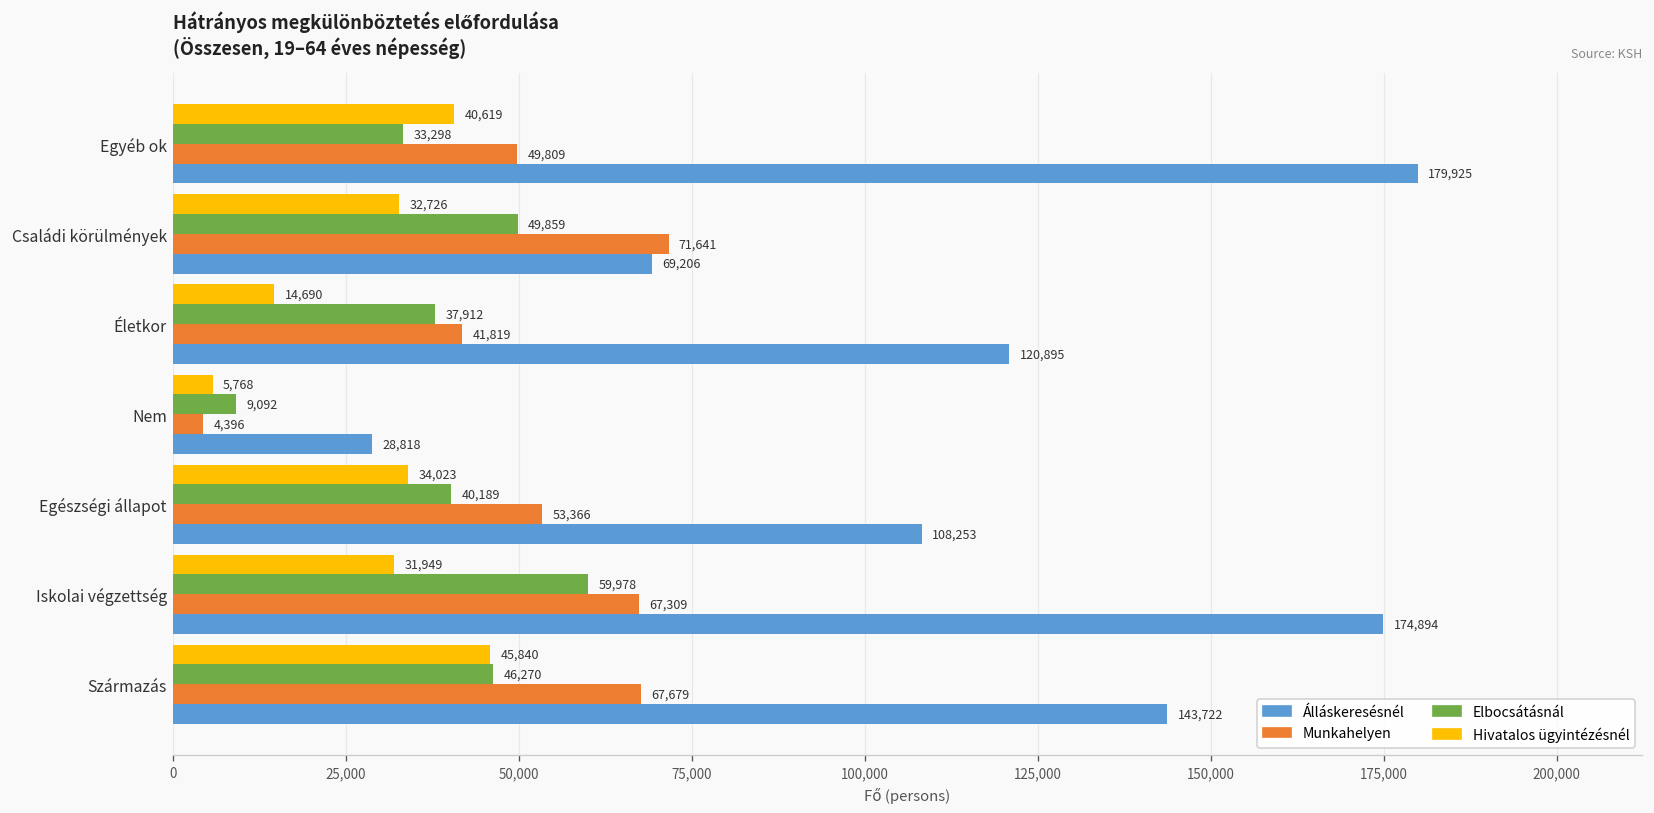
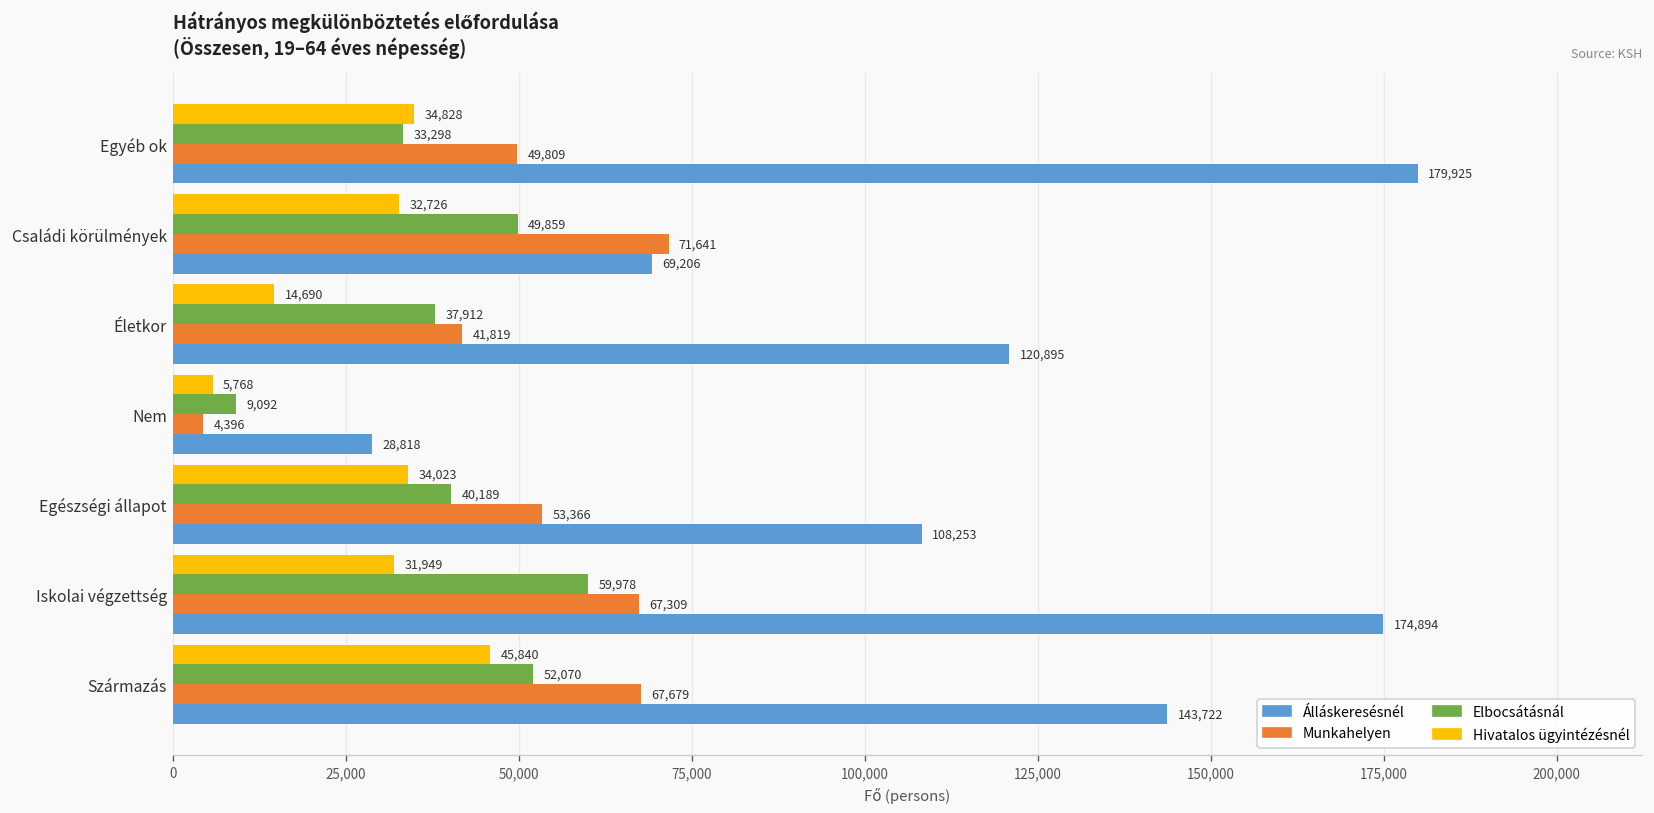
  {
    "Álláskeresésnél": {
      "Egyéb ok": "179,925",
      "Családi körülmények": "69,206",
      "Életkor": "120,895",
      "Nem": "28,818",
      "Egészségi állapot": "108,253",
      "Iskolai végzettség": "174,894",
      "Származás": "143,722"
    },
    "Munkahelyen": {
      "Egyéb ok": "49,809",
      "Családi körülmények": "71,641",
      "Életkor": "41,819",
      "Nem": "4,396",
      "Egészségi állapot": "53,366",
      "Iskolai végzettség": "67,309",
      "Származás": "67,679"
    },
    "Elbocsátásnál": {
      "Egyéb ok": "33,298",
      "Családi körülmények": "49,859",
      "Életkor": "37,912",
      "Nem": "9,092",
      "Egészségi állapot": "40,189",
      "Iskolai végzettség": "59,978",
-     "Származás": "46,270"
+     "Származás": "52,070"
    },
    "Hivatalos ügyintézésnél": {
-     "Egyéb ok": "40,619",
+     "Egyéb ok": "34,828",
      "Családi körülmények": "32,726",
      "Életkor": "14,690",
      "Nem": "5,768",
      "Egészségi állapot": "34,023",
      "Iskolai végzettség": "31,949",
      "Származás": "45,840"
    }
  }
